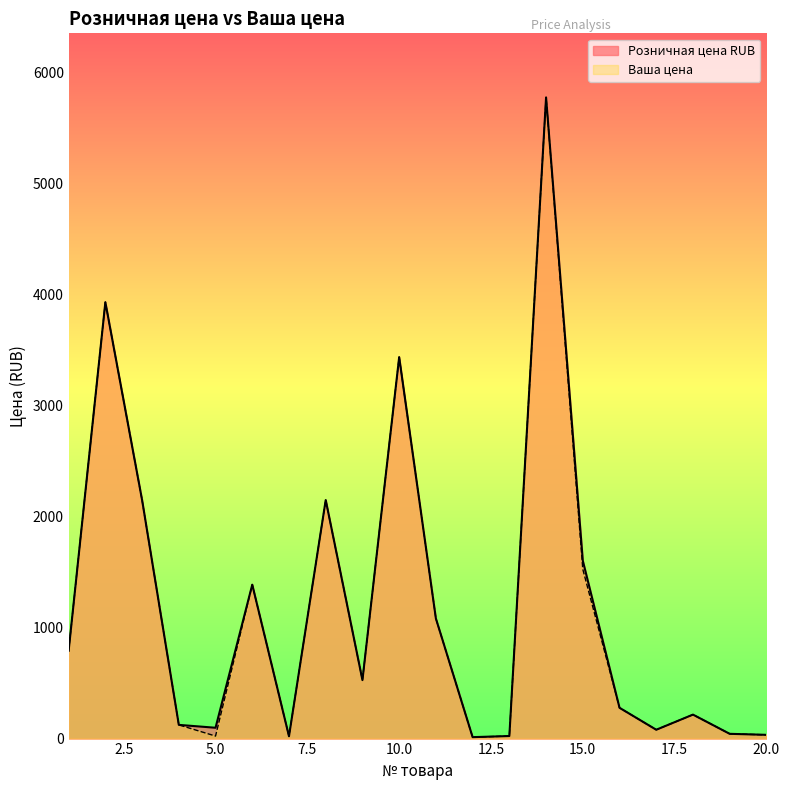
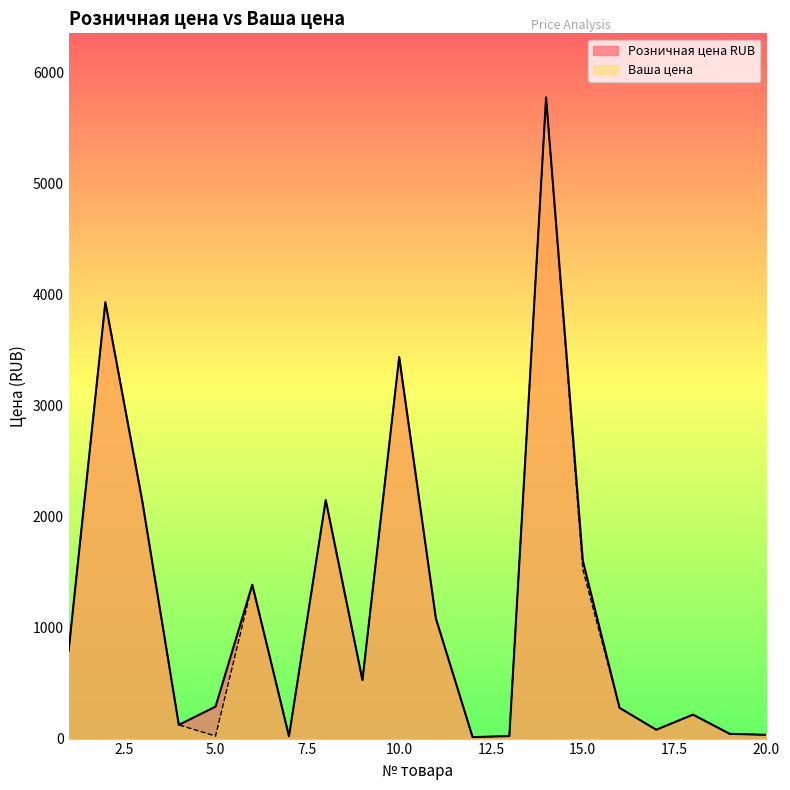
  {
    "Розничная цена RUB": {
-     "5.0": 100,
+     "5.0": 290,
      "15.0": 1600
    },
    "Ваша цена": {
      "5.0": 20,
      "15.0": 1530
    }
  }
